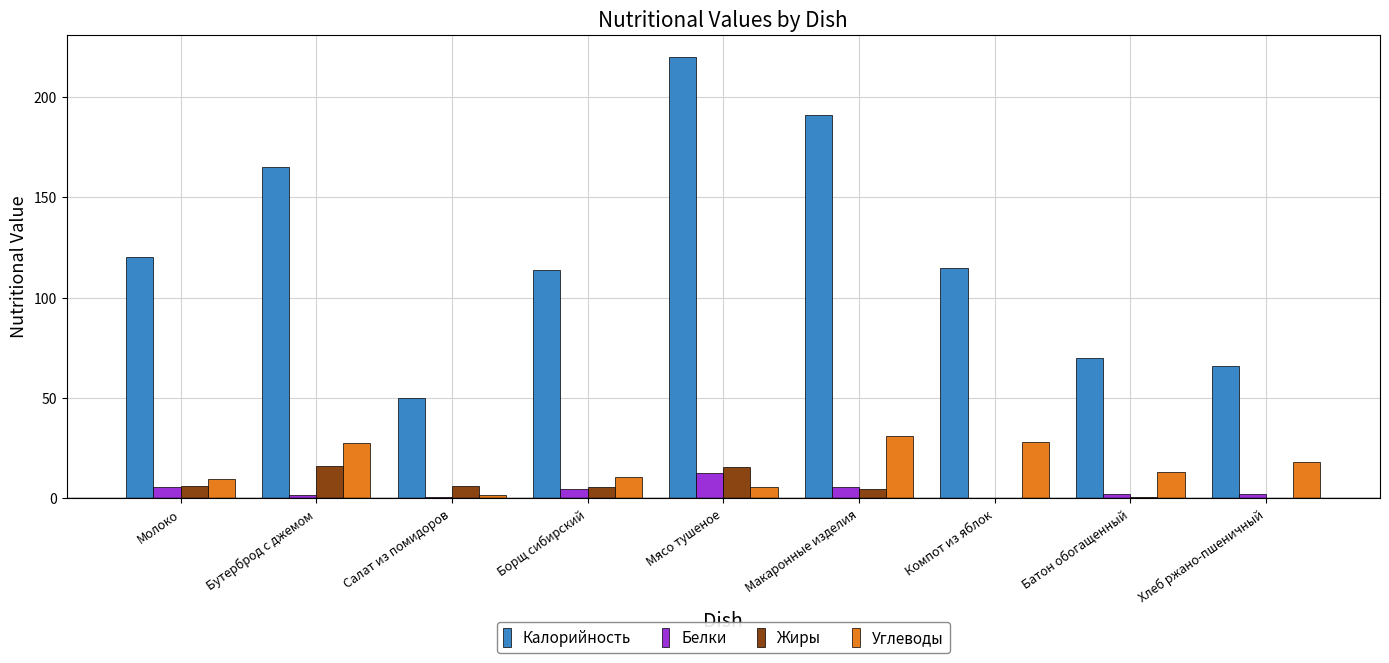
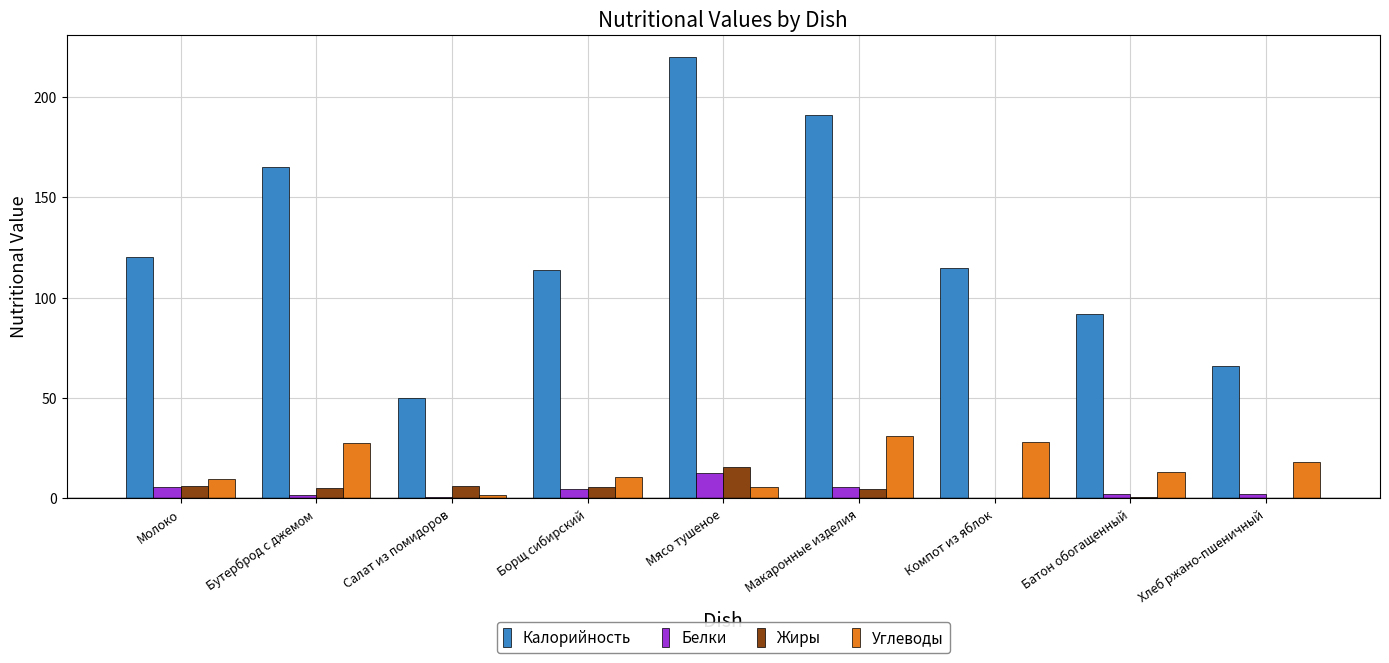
  {
    "Калорийность": {
      "Молоко": 120,
      "Бутерброд с джемом": 165,
      "Салат из помидоров": 50,
      "Борщ сибирский": 114,
      "Мясо тушеное": 220,
      "Макаронные изделия": 191,
      "Компот из яблок": 115,
-     "Батон обогащенный": 70,
+     "Батон обогащенный": 92,
      "Хлеб ржано-пшеничный": 66
    },
    "Белки": {
      "Молоко": 6,
      "Бутерброд с джемом": 2,
      "Борщ сибирский": 5,
      "Мясо тушеное": 13,
      "Макаронные изделия": 6,
      "Батон обогащенный": 2,
      "Хлеб ржано-пшеничный": 2
    },
    "Жиры": {
      "Молоко": 6,
-     "Бутерброд с джемом": 16,
+     "Бутерброд с джемом": 5,
      "Салат из помидоров": 6,
      "Борщ сибирский": 6,
      "Мясо тушеное": 16,
      "Макаронные изделия": 5
    },
    "Углеводы": {
      "Молоко": 9,
      "Бутерброд с джемом": 28,
      "Салат из помидоров": 2,
      "Борщ сибирский": 11,
      "Мясо тушеное": 6,
      "Макаронные изделия": 31,
      "Компот из яблок": 28,
      "Батон обогащенный": 13,
      "Хлеб ржано-пшеничный": 18
    }
  }
